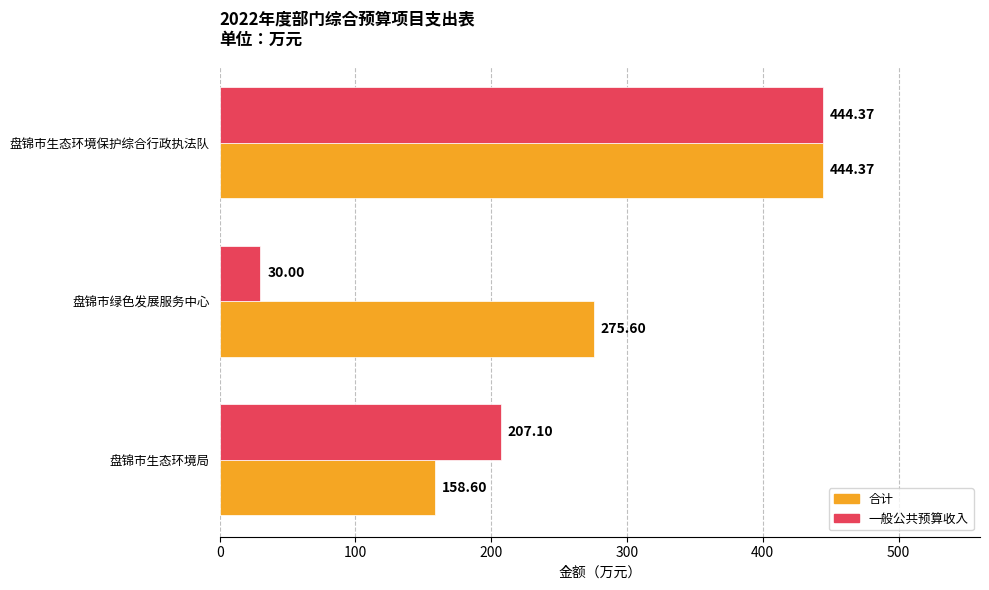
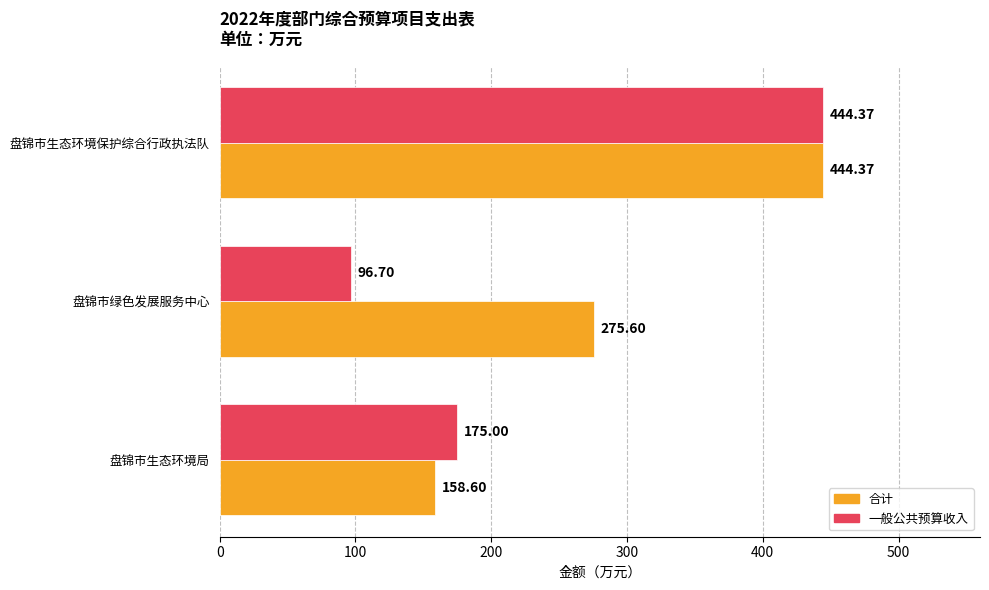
  {
    "合计": {
      "盘锦市生态环境保护综合行政执法队": 444.37,
      "盘锦市绿色发展服务中心": 275.60,
      "盘锦市生态环境局": 158.60
    },
    "一般公共预算收入": {
      "盘锦市生态环境保护综合行政执法队": 444.37,
-     "盘锦市绿色发展服务中心": 30.00,
-     "盘锦市生态环境局": 207.10
+     "盘锦市绿色发展服务中心": 96.70,
+     "盘锦市生态环境局": 175.00
    }
  }
